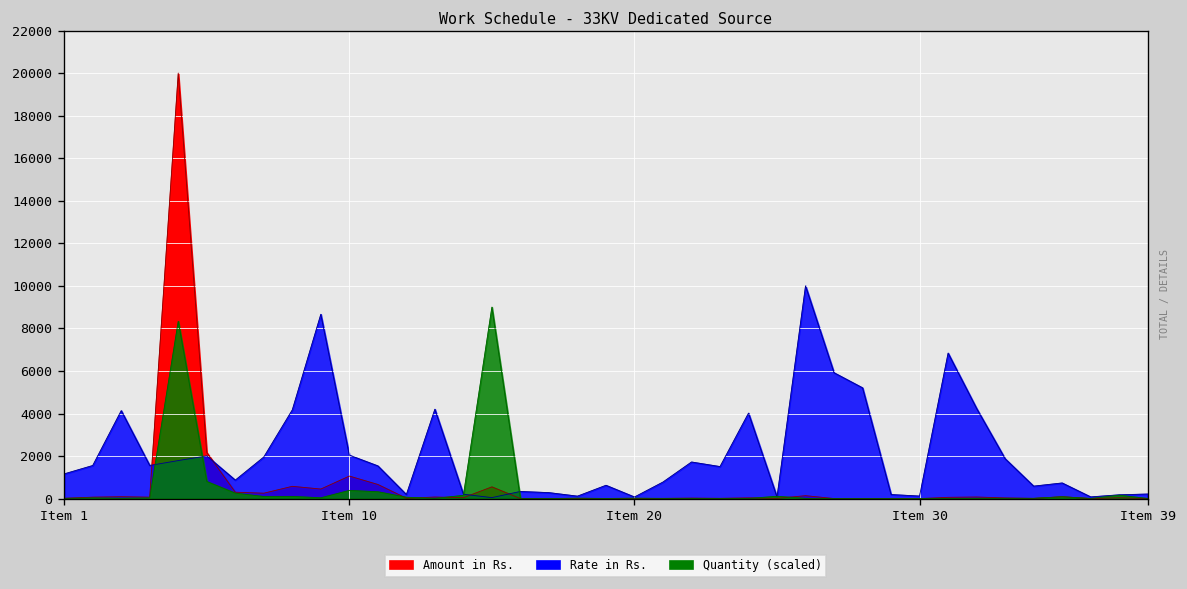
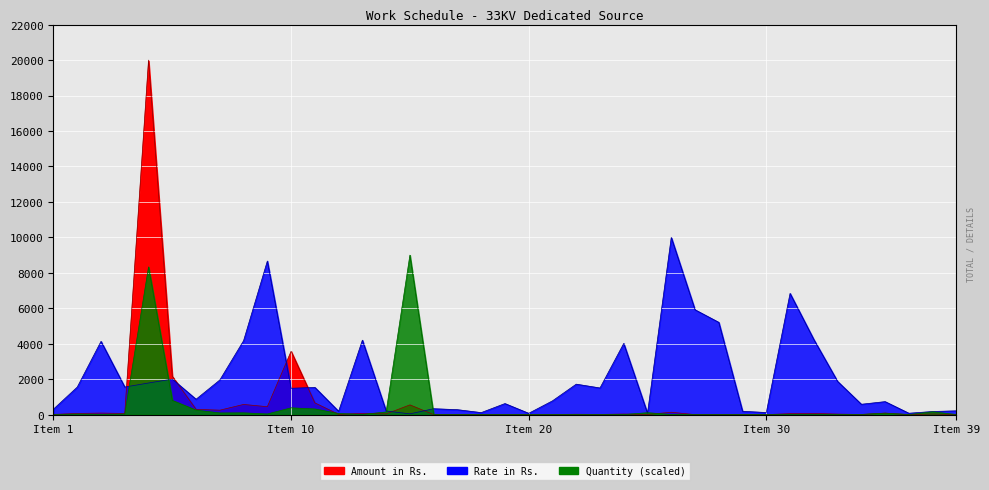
  {
    "Amount in Rs.": {
-     "Item 10": 1100
+     "Item 10": 3600
    },
    "Rate in Rs.": {
-     "Item 1": 1200,
-     "Item 10": 2000,
+     "Item 1": 300,
+     "Item 10": 1500,
      "Item 39": 200
    }
  }
